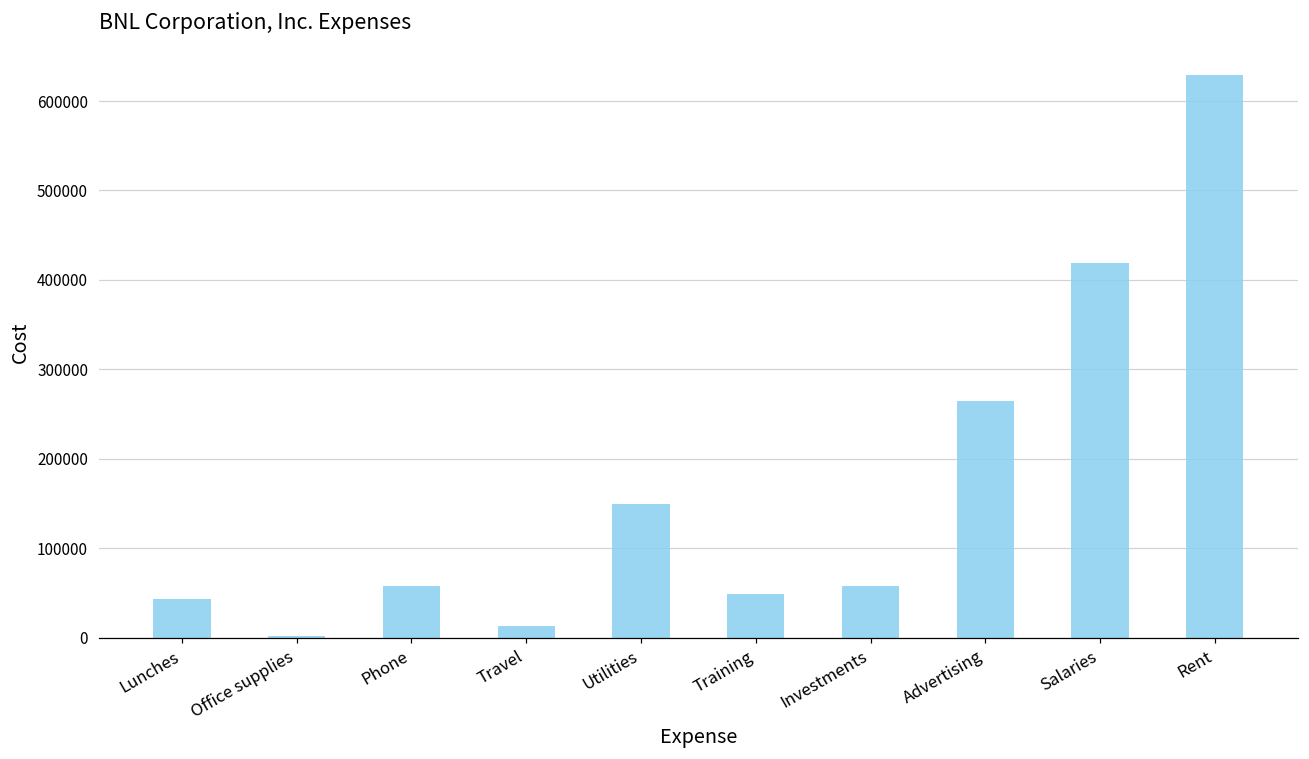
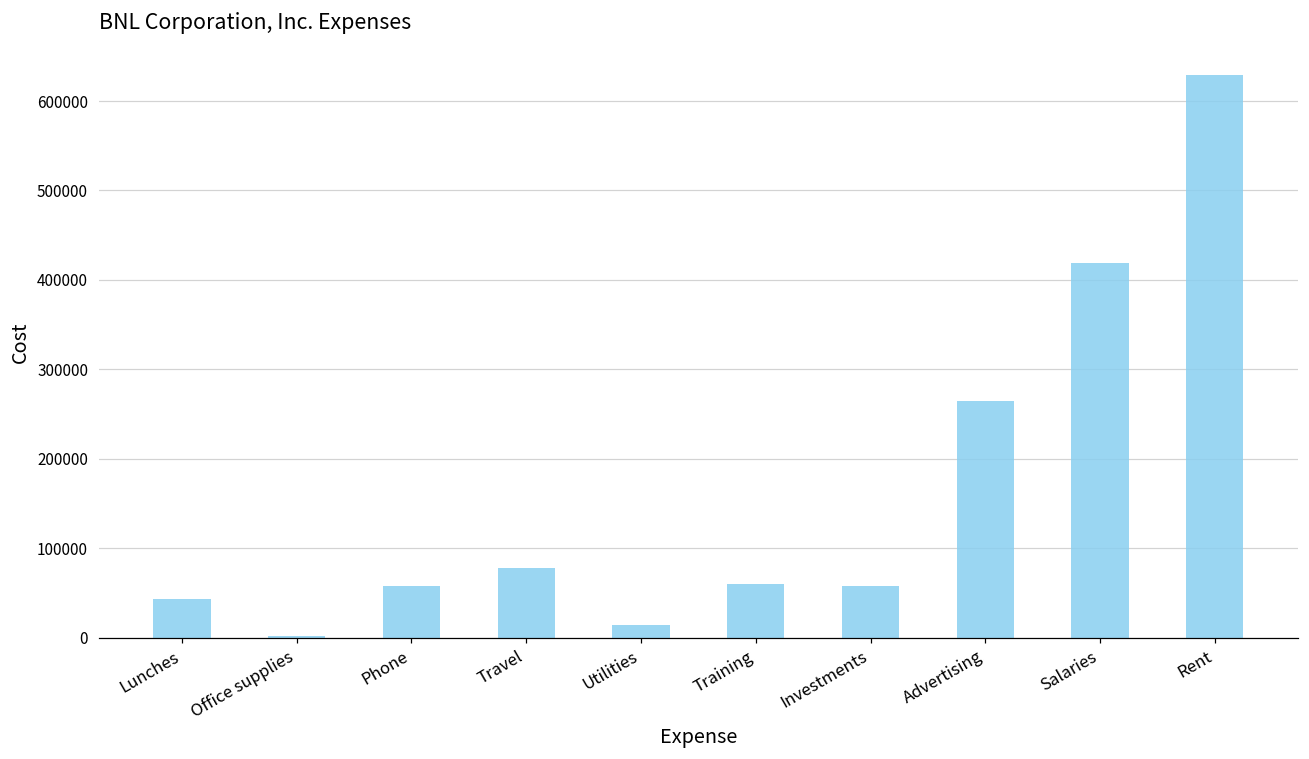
  {
    "Lunches": 40000,
    "Phone": 60000,
-   "Travel": 10000,
-   "Utilities": 150000,
-   "Training": 50000,
+   "Travel": 80000,
+   "Utilities": 10000,
+   "Training": 60000,
    "Investments": 60000,
    "Advertising": 270000,
    "Salaries": 420000,
    "Rent": 630000
  }
